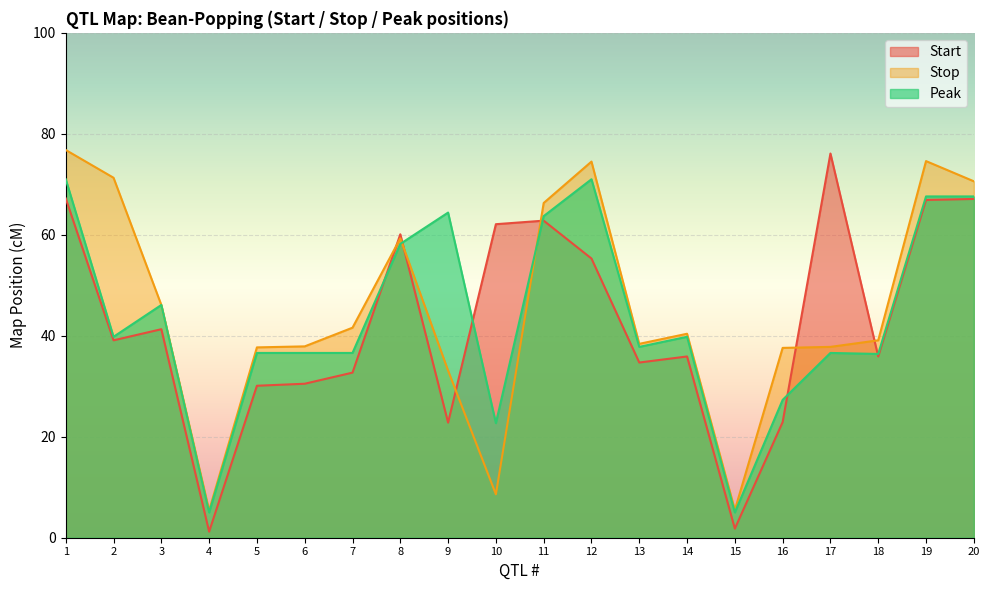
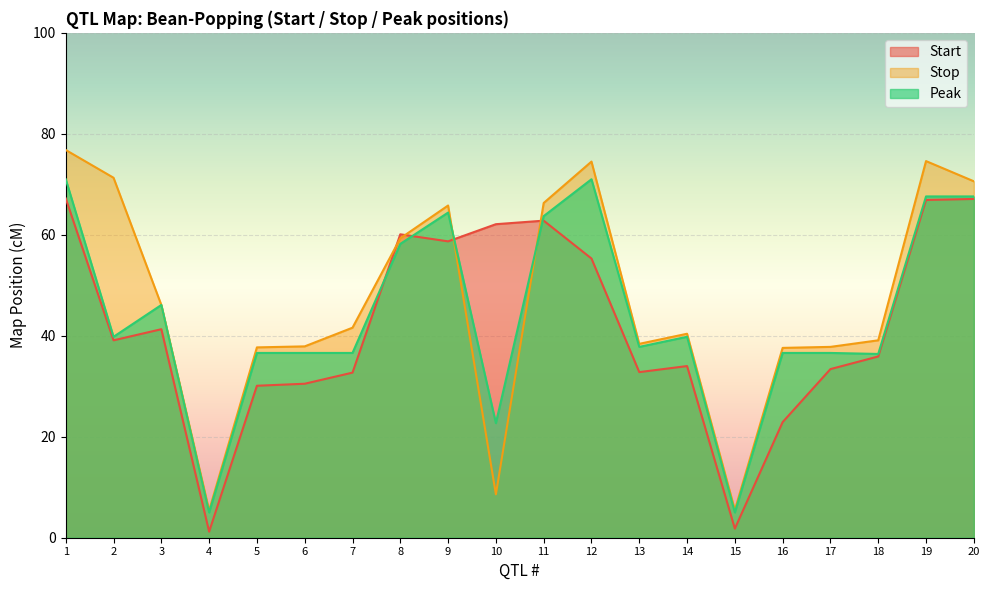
  {
    "Start": {
      "1": 67,
      "2": 39,
      "3": 41,
      "4": 1,
      "5": 30,
      "6": 31,
      "7": 33,
      "8": 60,
-     "9": 23,
+     "9": 59,
      "10": 62,
      "11": 63,
      "12": 55,
-     "13": 35,
-     "14": 36,
+     "13": 33,
+     "14": 34,
      "15": 2,
      "16": 23,
-     "17": 76,
+     "17": 33,
      "18": 36,
      "19": 67,
      "20": 67
    },
    "Stop": {
      "1": 77,
      "2": 71,
      "5": 38,
      "6": 38,
      "7": 42,
      "8": 59,
-     "9": 33,
+     "9": 66,
      "10": 9,
      "11": 66,
      "12": 75,
      "13": 38,
      "14": 40,
      "16": 38,
      "17": 38,
      "18": 39,
      "19": 75,
      "20": 71
    },
    "Peak": {
      "1": 71,
      "2": 40,
      "5": 37,
      "6": 37,
      "7": 37,
      "8": 58,
      "9": 64,
      "10": 23,
      "11": 64,
      "12": 71,
      "13": 38,
      "14": 40,
-     "16": 27,
+     "16": 37,
      "17": 37,
      "18": 36,
      "19": 68,
      "20": 68
    }
  }
